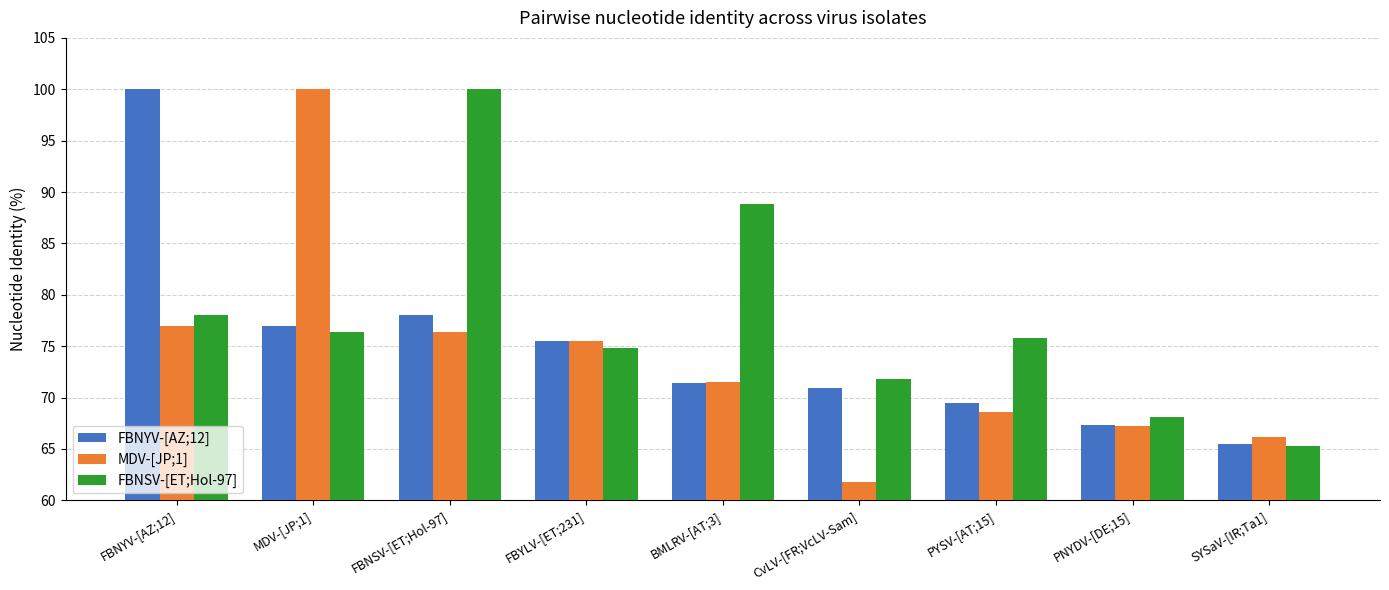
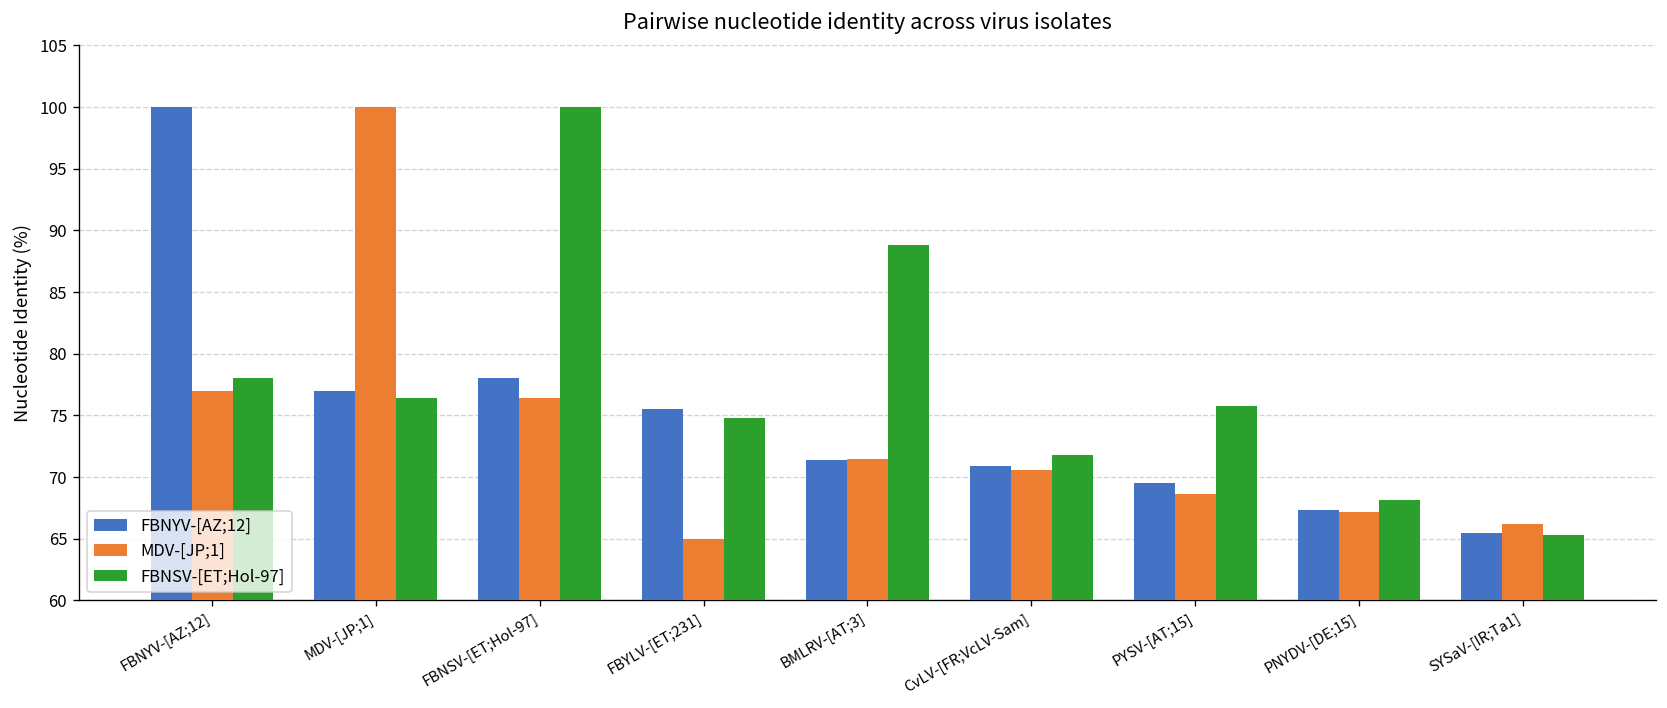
  {
    "FBNYV-[AZ;12]": {
      "FBNYV-[AZ;12]": 100.0,
      "MDV-[JP;1]": 77.0,
      "FBNSV-[ET;Hol-97]": 78.0,
      "FBYLV-[ET;231]": 75.5,
      "BMLRV-[AT;3]": 71.4,
      "CvLV-[FR;VcLV-Sam]": 70.9,
      "PYSV-[AT;15]": 69.5,
      "PNYDV-[DE;15]": 67.3,
      "SYSaV-[IR;Ta1]": 65.5
    },
    "MDV-[JP;1]": {
      "FBNYV-[AZ;12]": 77.0,
      "MDV-[JP;1]": 100.0,
      "FBNSV-[ET;Hol-97]": 76.4,
-     "FBYLV-[ET;231]": 75.5,
+     "FBYLV-[ET;231]": 65.0,
      "BMLRV-[AT;3]": 71.5,
-     "CvLV-[FR;VcLV-Sam]": 61.8,
+     "CvLV-[FR;VcLV-Sam]": 70.6,
      "PYSV-[AT;15]": 68.6,
      "PNYDV-[DE;15]": 67.2,
      "SYSaV-[IR;Ta1]": 66.2
    },
    "FBNSV-[ET;Hol-97]": {
      "FBNYV-[AZ;12]": 78.0,
      "MDV-[JP;1]": 76.4,
      "FBNSV-[ET;Hol-97]": 100.0,
      "FBYLV-[ET;231]": 74.8,
      "BMLRV-[AT;3]": 88.8,
      "CvLV-[FR;VcLV-Sam]": 71.8,
      "PYSV-[AT;15]": 75.8,
      "PNYDV-[DE;15]": 68.1,
      "SYSaV-[IR;Ta1]": 65.3
    }
  }
